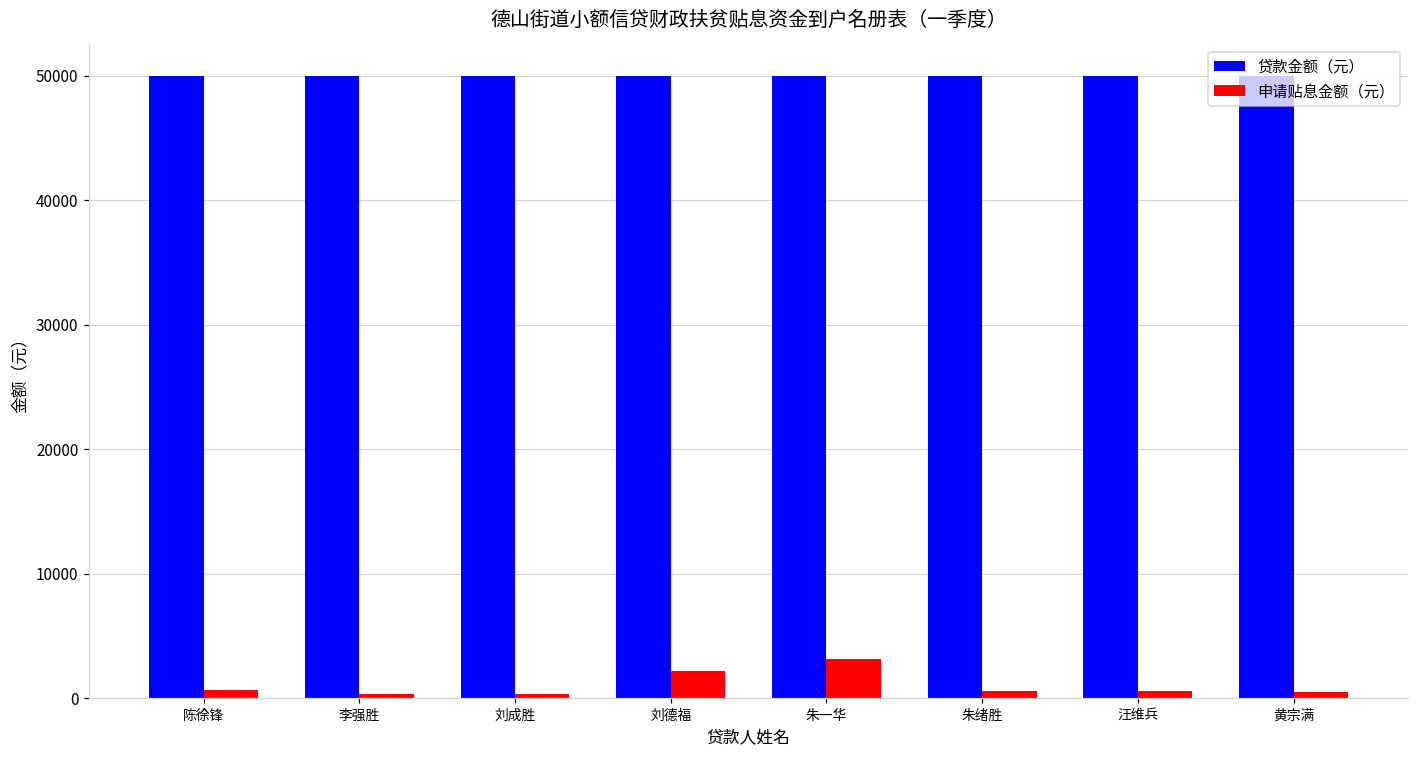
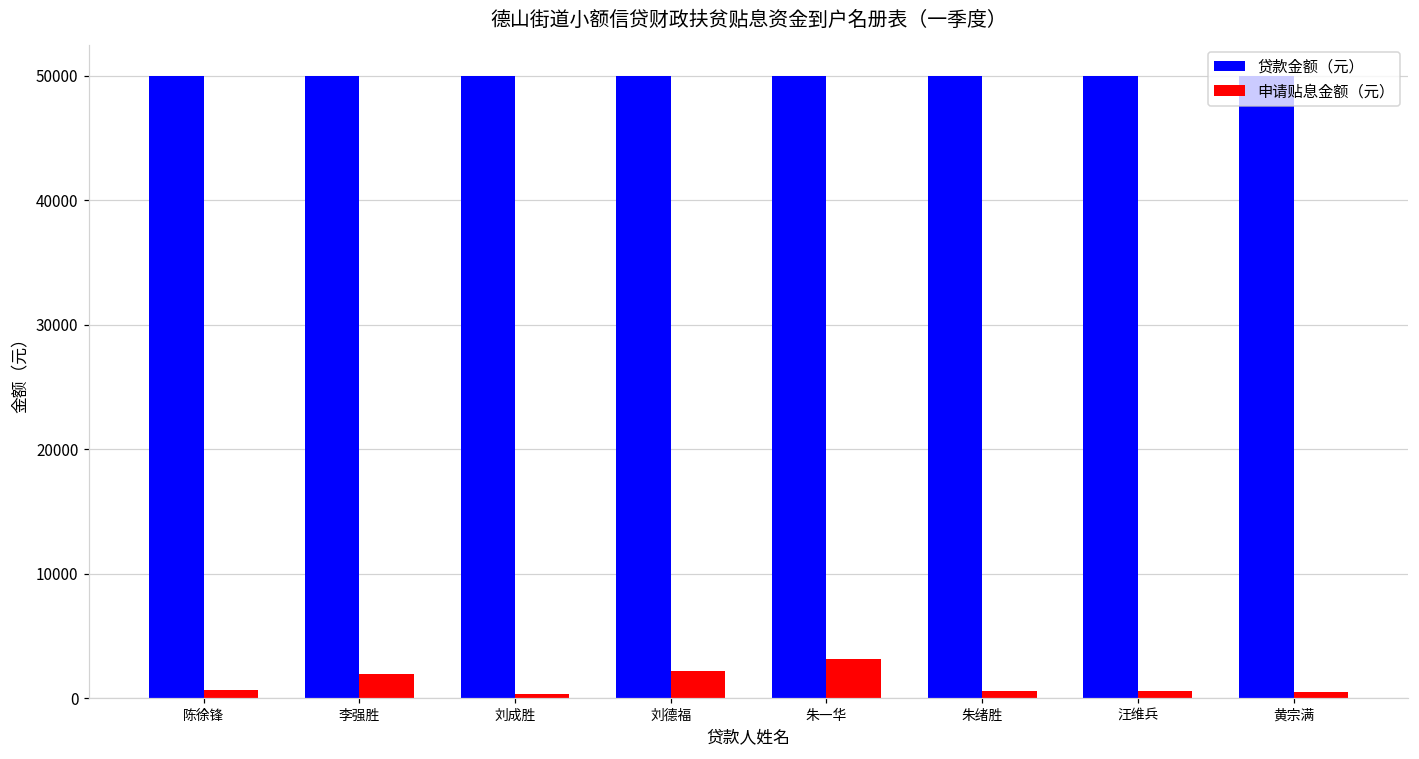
  {
    "贷款金额（元）": {
      "陈徐锋": 50000,
      "李强胜": 50000,
      "刘成胜": 50000,
      "刘德福": 50000,
      "朱一华": 50000,
      "朱绪胜": 50000,
      "汪维兵": 50000
    },
    "申请贴息金额（元）": {
      "陈徐锋": 600,
-     "李强胜": 300,
+     "李强胜": 2000,
      "刘成胜": 300,
      "刘德福": 2200,
      "朱一华": 3100,
      "朱绪胜": 500,
      "汪维兵": 500,
      "黄宗满": 500
    }
  }
